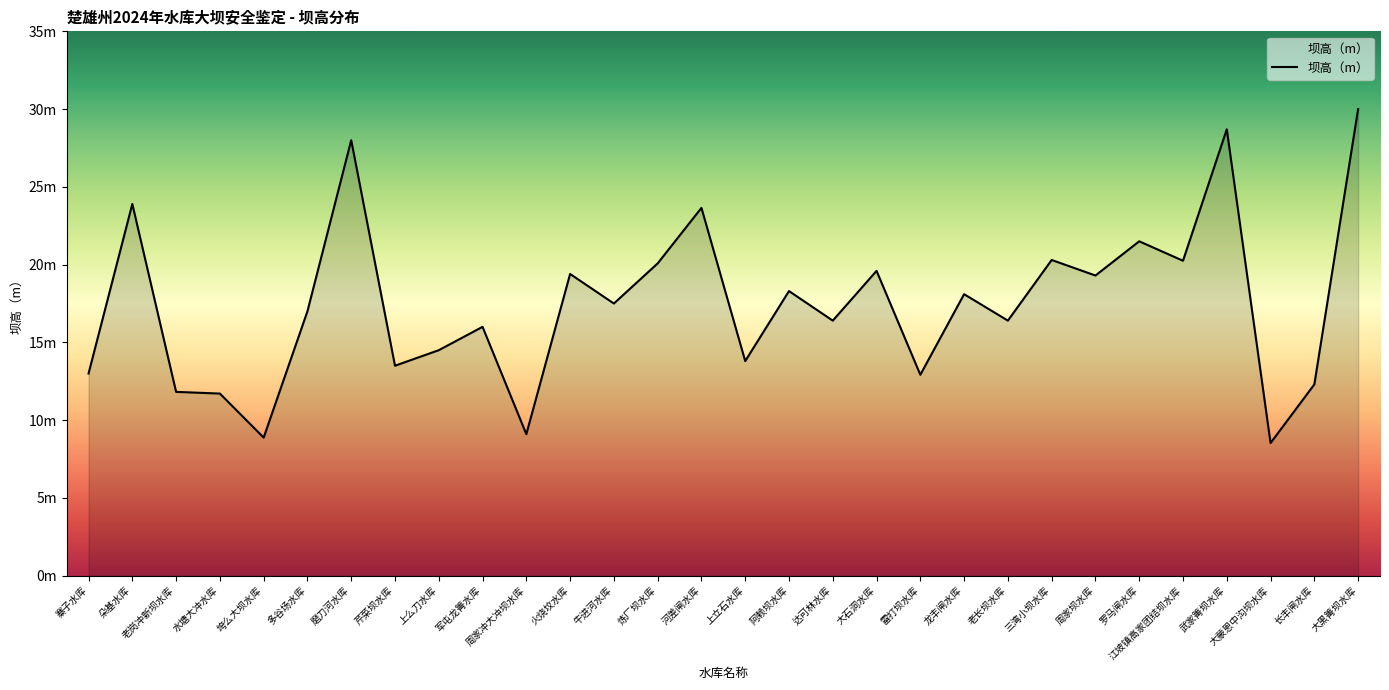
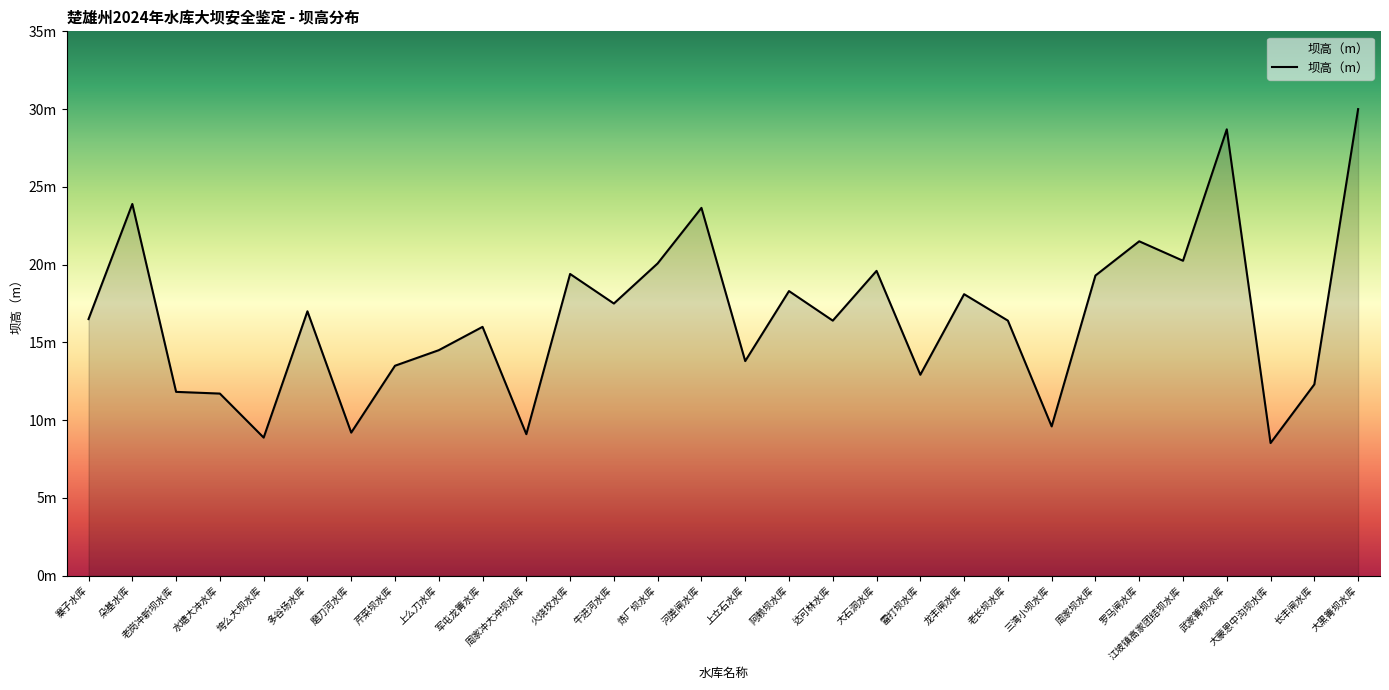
  {
-   "寨子水库": "13.0m",
+   "寨子水库": "16.5m",
    "朵基水库": "23.9m",
    "老岗冲新坝水库": "11.8m",
    "水塘大冲水库": "11.7m",
    "垮么大坝水库": "8.9m",
    "多谷场水库": "17.0m",
-   "磨刀河水库": "28.0m",
+   "磨刀河水库": "9.2m",
    "芹菜坝水库": "13.5m",
    "上么刀水库": "14.5m",
    "军屯龙箐水库": "16.0m",
    "周家冲大冲坝水库": "9.1m",
    "火烧坟水库": "19.4m",
    "牛进河水库": "17.5m",
    "炼厂坝水库": "20.1m",
    "河差闸水库": "23.7m",
    "上立石水库": "13.8m",
    "阿赖坝水库": "18.3m",
    "达可林水库": "16.4m",
    "大石洞水库": "19.6m",
    "雷打坝水库": "12.9m",
    "龙丰闸水库": "18.1m",
    "老长坝水库": "16.4m",
-   "三湾小坝水库": "20.3m",
+   "三湾小坝水库": "9.6m",
    "周家坝水库": "19.3m",
    "罗马闸水库": "21.5m",
    "江坡镇高家团结坝水库": "20.3m",
    "武家箐坝水库": "28.7m",
    "大蒙恩中沟坝水库": "8.5m",
    "长丰闸水库": "12.3m",
    "大黑箐坝水库": "30.0m"
  }
